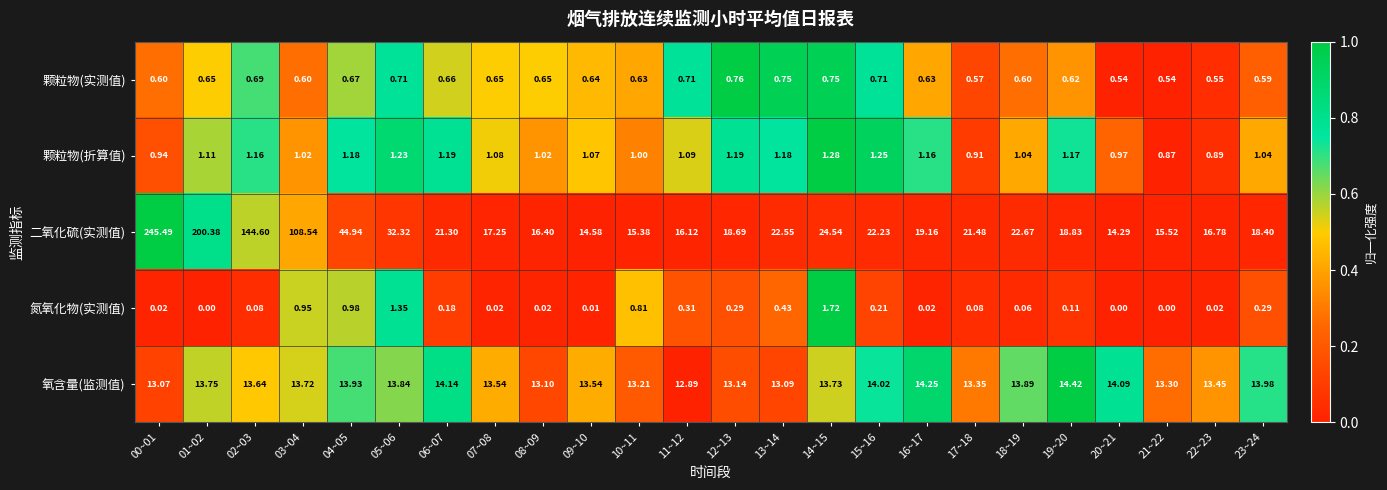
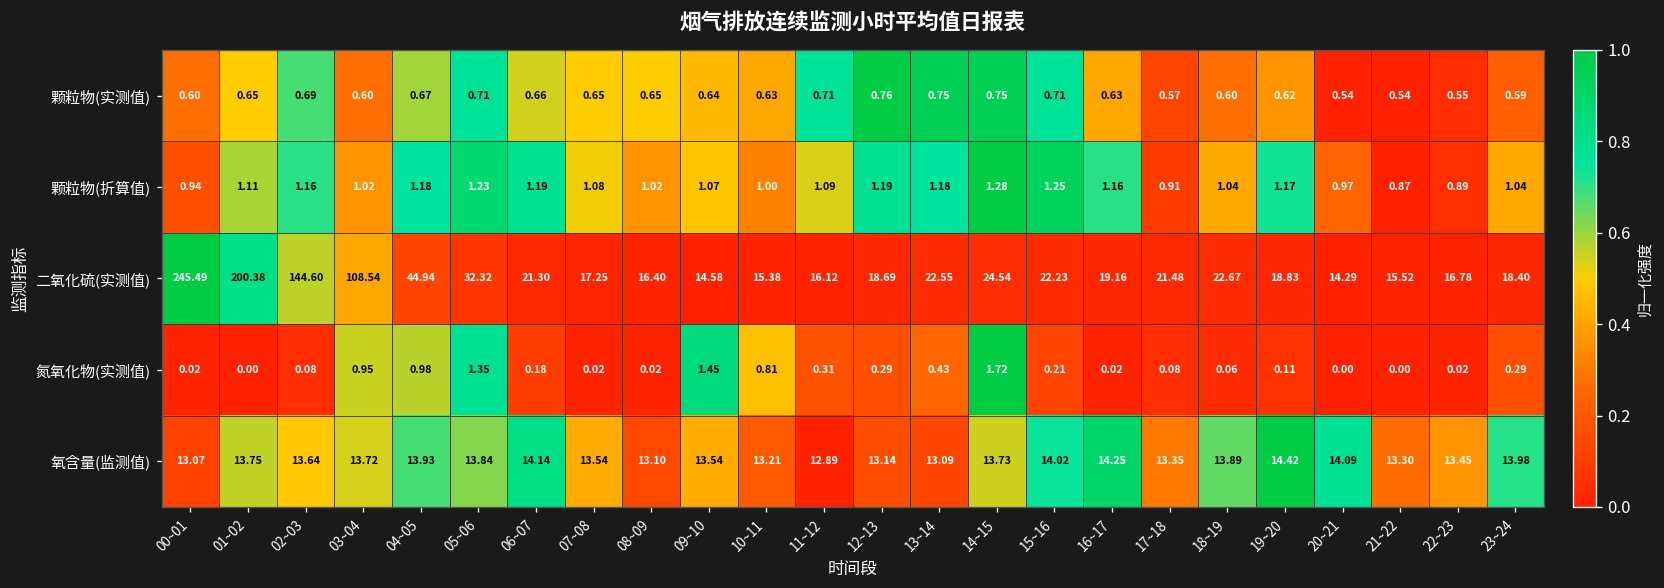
  {
    "颗粒物(实测值)": {
      "00~01": 0.60,
      "01~02": 0.65,
      "02~03": 0.69,
      "03~04": 0.60,
      "04~05": 0.67,
      "05~06": 0.71,
      "06~07": 0.66,
      "07~08": 0.65,
      "08~09": 0.65,
      "09~10": 0.64,
      "10~11": 0.63,
      "11~12": 0.71,
      "12~13": 0.76,
      "13~14": 0.75,
      "14~15": 0.75,
      "15~16": 0.71,
      "16~17": 0.63,
      "17~18": 0.57,
      "18~19": 0.60,
      "19~20": 0.62,
      "20~21": 0.54,
      "21~22": 0.54,
      "22~23": 0.55,
      "23~24": 0.59
    },
    "颗粒物(折算值)": {
      "00~01": 0.94,
      "01~02": 1.11,
      "02~03": 1.16,
      "03~04": 1.02,
      "04~05": 1.18,
      "05~06": 1.23,
      "06~07": 1.19,
      "07~08": 1.08,
      "08~09": 1.02,
      "09~10": 1.07,
      "10~11": 1.00,
      "11~12": 1.09,
      "12~13": 1.19,
      "13~14": 1.18,
      "14~15": 1.28,
      "15~16": 1.25,
      "16~17": 1.16,
      "17~18": 0.91,
      "18~19": 1.04,
      "19~20": 1.17,
      "20~21": 0.97,
      "21~22": 0.87,
      "22~23": 0.89,
      "23~24": 1.04
    },
    "二氧化硫(实测值)": {
      "00~01": 245.49,
      "01~02": 200.38,
      "02~03": 144.60,
      "03~04": 108.54,
      "04~05": 44.94,
      "05~06": 32.32,
      "06~07": 21.30,
      "07~08": 17.25,
      "08~09": 16.40,
      "09~10": 14.58,
      "10~11": 15.38,
      "11~12": 16.12,
      "12~13": 18.69,
      "13~14": 22.55,
      "14~15": 24.54,
      "15~16": 22.23,
      "16~17": 19.16,
      "17~18": 21.48,
      "18~19": 22.67,
      "19~20": 18.83,
      "20~21": 14.29,
      "21~22": 15.52,
      "22~23": 16.78,
      "23~24": 18.40
    },
    "氮氧化物(实测值)": {
      "00~01": 0.02,
      "01~02": 0.00,
      "02~03": 0.08,
      "03~04": 0.95,
      "04~05": 0.98,
      "05~06": 1.35,
      "06~07": 0.18,
      "07~08": 0.02,
      "08~09": 0.02,
-     "09~10": 0.01,
+     "09~10": 1.45,
      "10~11": 0.81,
      "11~12": 0.31,
      "12~13": 0.29,
      "13~14": 0.43,
      "14~15": 1.72,
      "15~16": 0.21,
      "16~17": 0.02,
      "17~18": 0.08,
      "18~19": 0.06,
      "19~20": 0.11,
      "20~21": 0.00,
      "21~22": 0.00,
      "22~23": 0.02,
      "23~24": 0.29
    },
    "氧含量(监测值)": {
      "00~01": 13.07,
      "01~02": 13.75,
      "02~03": 13.64,
      "03~04": 13.72,
      "04~05": 13.93,
      "05~06": 13.84,
      "06~07": 14.14,
      "07~08": 13.54,
      "08~09": 13.10,
      "09~10": 13.54,
      "10~11": 13.21,
      "11~12": 12.89,
      "12~13": 13.14,
      "13~14": 13.09,
      "14~15": 13.73,
      "15~16": 14.02,
      "16~17": 14.25,
      "17~18": 13.35,
      "18~19": 13.89,
      "19~20": 14.42,
      "20~21": 14.09,
      "21~22": 13.30,
      "22~23": 13.45,
      "23~24": 13.98
    }
  }
